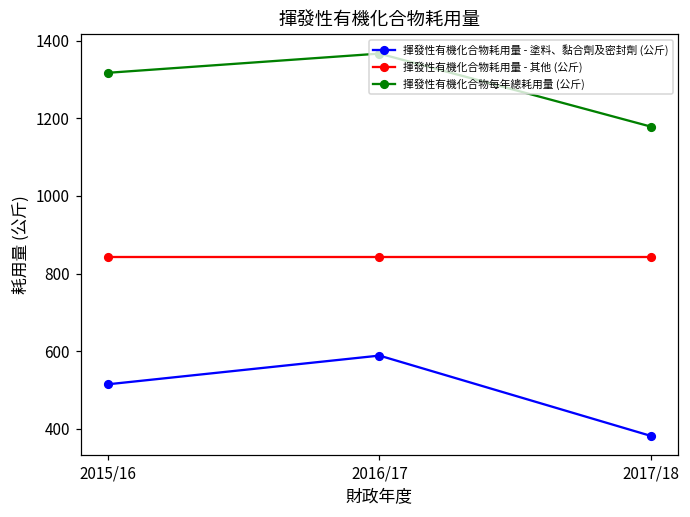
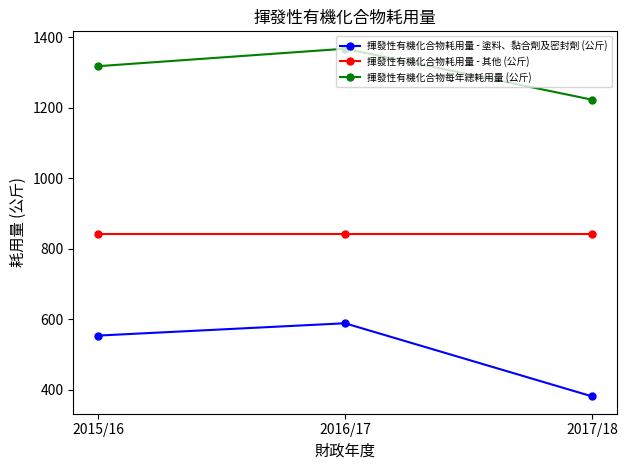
  {
    "揮發性有機化合物耗用量 - 塗料、黏合劑及密封劑 (公斤)": {
-     "2015/16": 510,
+     "2015/16": 550,
      "2016/17": 590,
      "2017/18": 380
    },
    "揮發性有機化合物耗用量 - 其他 (公斤)": {
      "2015/16": 840,
      "2016/17": 840,
      "2017/18": 840
    },
    "揮發性有機化合物每年總耗用量 (公斤)": {
      "2015/16": 1320,
-     "2017/18": 1180
+     "2017/18": 1220
    }
  }
